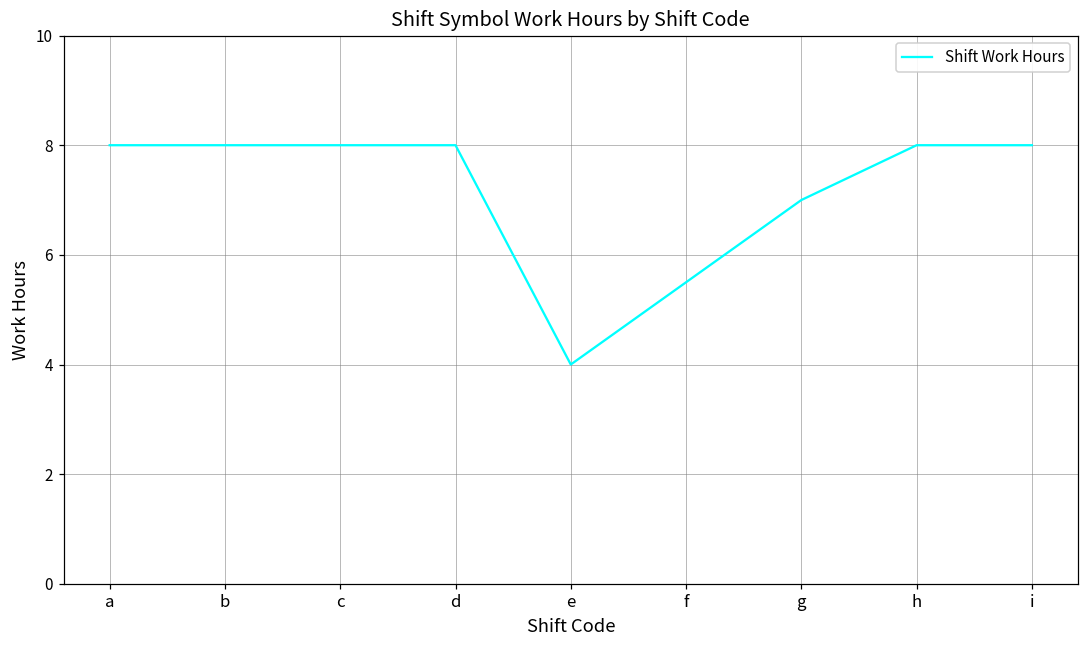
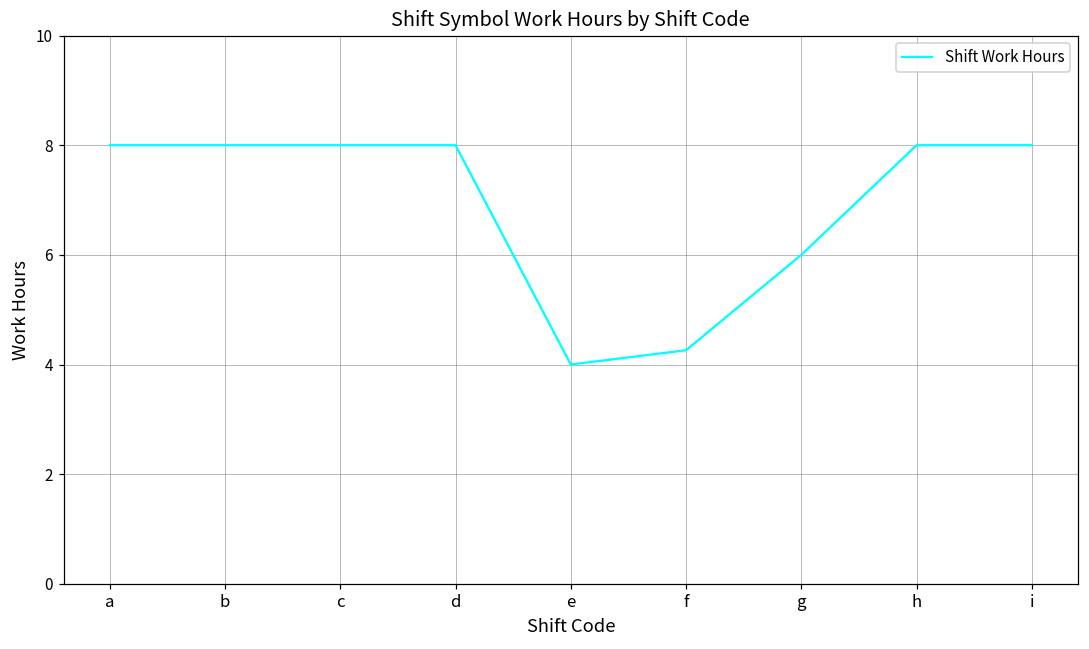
  {
    "a": 8.0,
    "b": 8.0,
    "c": 8.0,
    "d": 8.0,
    "e": 4.0,
-   "f": 5.5,
-   "g": 7,
+   "f": 4.3,
+   "g": 6,
    "h": 8.0,
    "i": 8.0
  }
